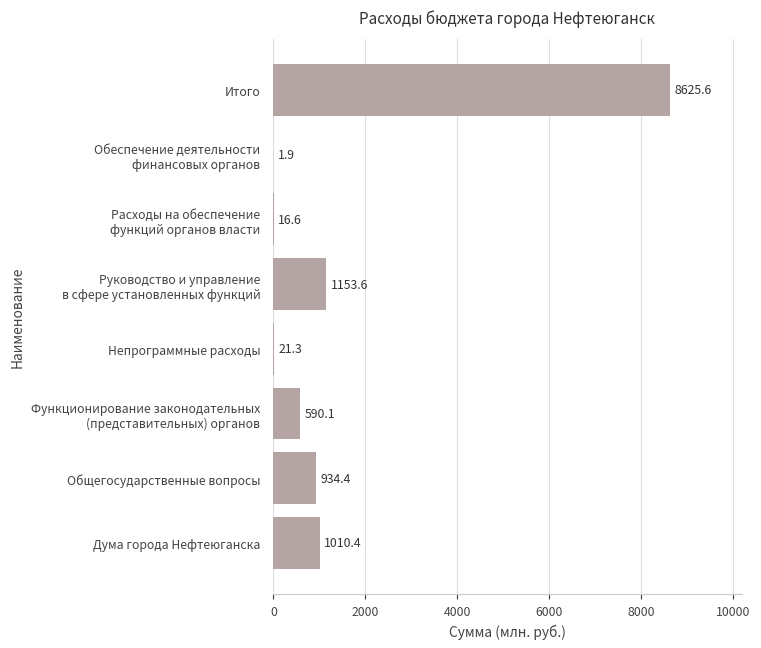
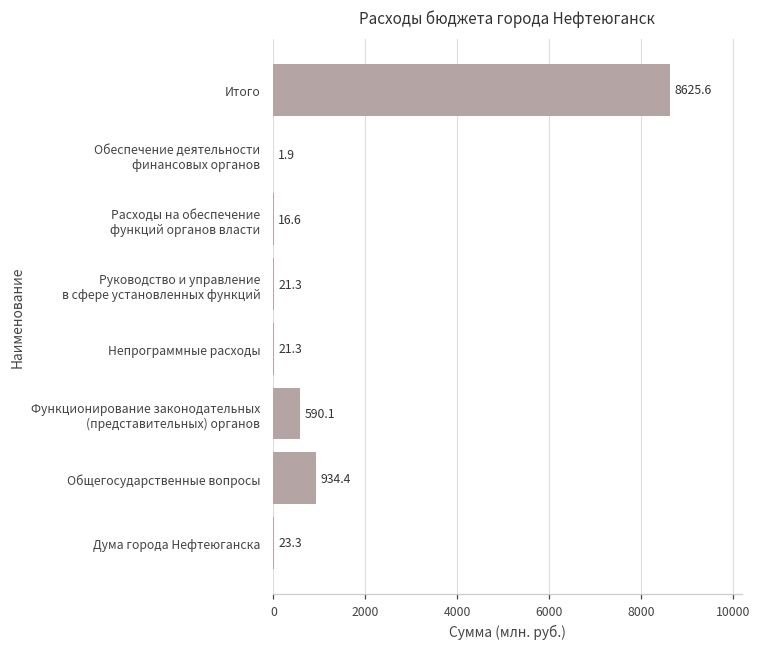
  {
    "Итого": 8625.6,
    "Обеспечение деятельности финансовых органов": 1.9,
    "Расходы на обеспечение функций органов власти": 16.6,
-   "Руководство и управление в сфере установленных функций": 1153.6,
+   "Руководство и управление в сфере установленных функций": 21.3,
    "Непрограммные расходы": 21.3,
    "Функционирование законодательных (представительных) органов": 590.1,
    "Общегосударственные вопросы": 934.4,
-   "Дума города Нефтеюганска": 1010.4
+   "Дума города Нефтеюганска": 23.3
  }
